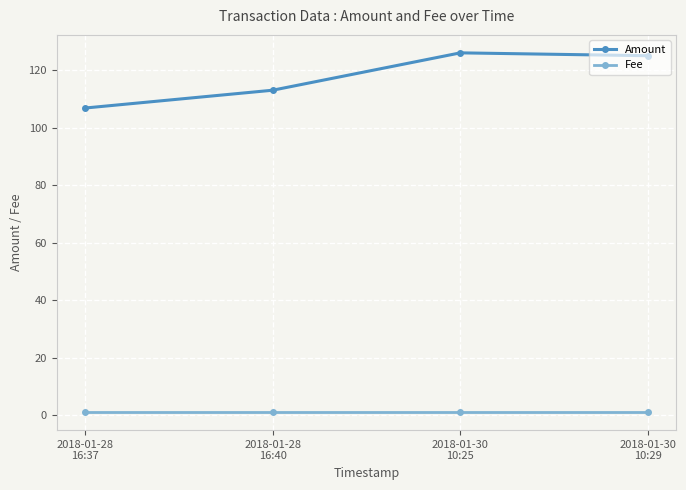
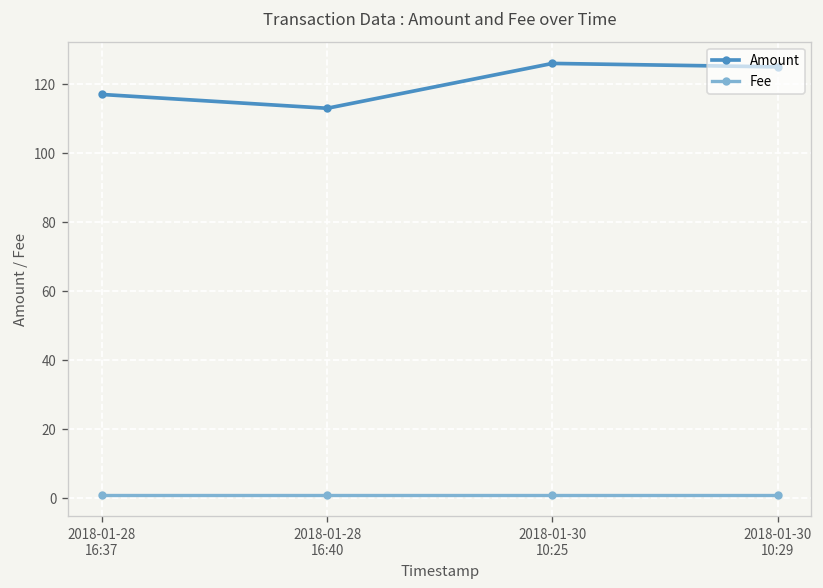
  {
    "Amount": {
-     "2018-01-28 16:37": 107,
+     "2018-01-28 16:37": 117,
      "2018-01-28 16:40": 113,
      "2018-01-30 10:25": 126
    },
    "Fee": {
      "2018-01-28 16:37": 1,
      "2018-01-28 16:40": 1,
      "2018-01-30 10:25": 1,
      "2018-01-30 10:29": 1
    }
  }
